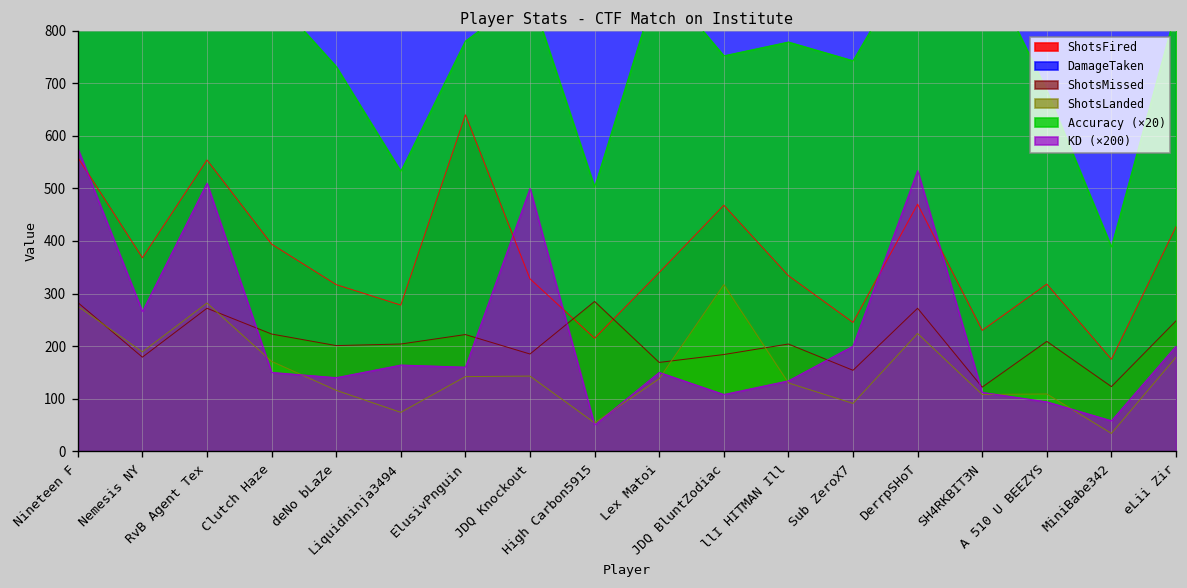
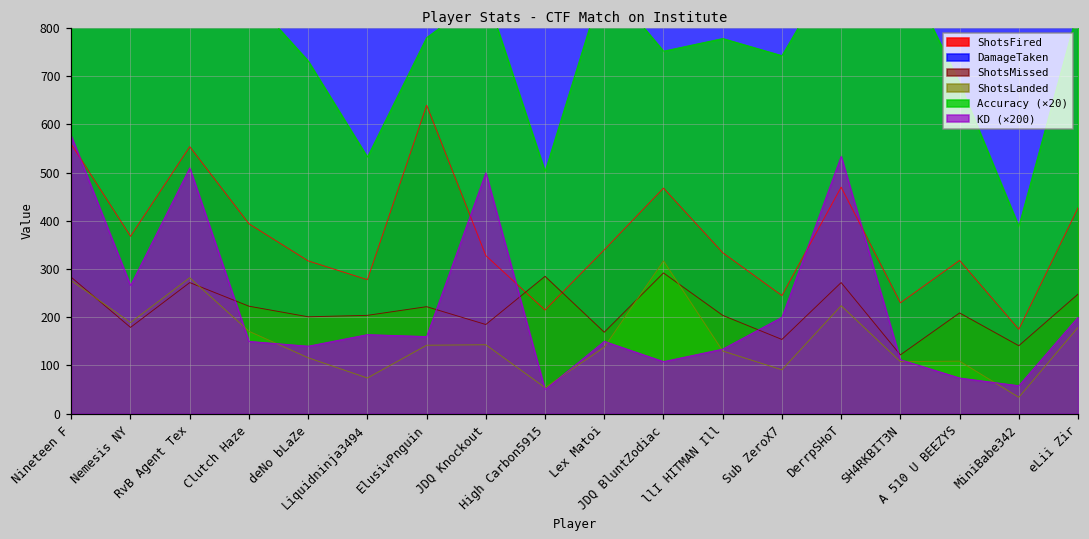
  {
    "ShotsFired": {
      "Nineteen F": 560,
      "Nemesis NY": 370,
      "RvB Agent Tex": 550,
      "Clutch Haze": 390,
      "deNo bLaZe": 320,
      "Liquidninja3494": 280,
      "ElusivPnguin": 640,
      "JDQ Knockout": 330,
      "High Carbon5915": 220,
      "Lex Matoi": 340,
      "JDQ BluntZodiac": 470,
      "llI HITMAN Ill": 330,
      "Sub ZeroX7": 250,
      "DerrpSHoT": 470,
      "SH4RKBIT3N": 230,
      "A 510 U BEEZYS": 320,
      "MiniBabe342": 180,
      "eLii Zir": 430
    },
    "ShotsMissed": {
      "Nineteen F": 280,
      "Nemesis NY": 180,
      "RvB Agent Tex": 270,
      "Clutch Haze": 220,
      "deNo bLaZe": 200,
      "Liquidninja3494": 200,
      "ElusivPnguin": 220,
      "JDQ Knockout": 190,
      "High Carbon5915": 290,
      "Lex Matoi": 170,
-     "JDQ BluntZodiac": 180,
+     "JDQ BluntZodiac": 290,
      "llI HITMAN Ill": 200,
      "Sub ZeroX7": 150,
      "DerrpSHoT": 270,
      "SH4RKBIT3N": 120,
      "A 510 U BEEZYS": 210,
-     "MiniBabe342": 120,
+     "MiniBabe342": 140,
      "eLii Zir": 250
    },
    "ShotsLanded": {
      "Nineteen F": 280,
      "Nemesis NY": 190,
      "RvB Agent Tex": 280,
      "Clutch Haze": 170,
      "deNo bLaZe": 120,
      "Liquidninja3494": 70,
      "ElusivPnguin": 140,
      "JDQ Knockout": 140,
      "Lex Matoi": 140,
      "JDQ BluntZodiac": 320,
      "Sub ZeroX7": 90,
      "DerrpSHoT": 220,
      "A 510 U BEEZYS": 110,
      "MiniBabe342": 30,
      "eLii Zir": 180
    },
    "Accuracy (×20)": {
      "deNo bLaZe": 730,
      "Liquidninja3494": 530,
      "ElusivPnguin": 780,
      "High Carbon5915": 500,
      "JDQ BluntZodiac": 750,
      "llI HITMAN Ill": 780,
      "Sub ZeroX7": 740,
      "MiniBabe342": 390
    },
    "KD (×200)": {
      "Nineteen F": 580,
      "Nemesis NY": 270,
      "RvB Agent Tex": 510,
      "Clutch Haze": 150,
      "deNo bLaZe": 140,
      "Liquidninja3494": 160,
      "ElusivPnguin": 160,
      "JDQ Knockout": 500,
      "Lex Matoi": 150,
      "JDQ BluntZodiac": 110,
      "Sub ZeroX7": 200,
      "DerrpSHoT": 530,
-     "A 510 U BEEZYS": 90,
+     "A 510 U BEEZYS": 70,
      "MiniBabe342": 60,
      "eLii Zir": 200
    }
  }
